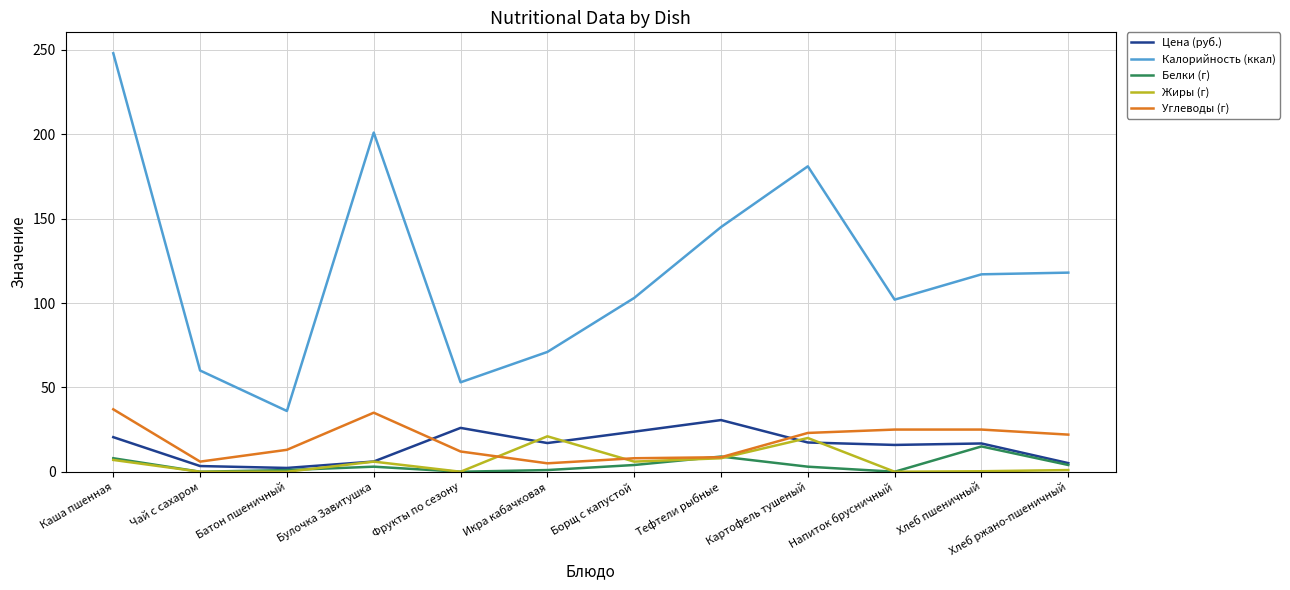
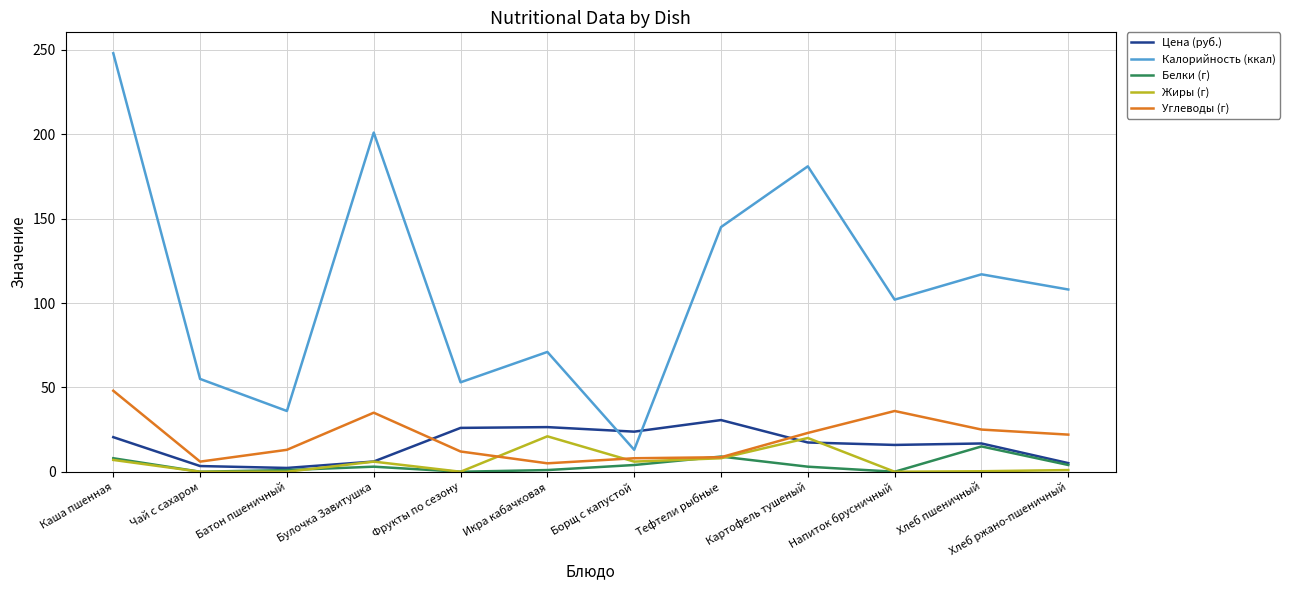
  {
    "Цена (руб.)": {
      "Каша пшенная": 21,
      "Чай с сахаром": 3,
      "Фрукты по сезону": 26,
-     "Икра кабачковая": 17,
+     "Икра кабачковая": 26,
      "Борщ с капустой": 24,
      "Тефтели рыбные": 31,
      "Картофель тушеный": 17,
      "Напиток брусничный": 16,
      "Хлеб пшеничный": 17
    },
    "Калорийность (ккал)": {
      "Каша пшенная": 248,
-     "Чай с сахаром": 60,
+     "Чай с сахаром": 55,
      "Батон пшеничный": 36,
      "Булочка Завитушка": 201,
      "Фрукты по сезону": 53,
      "Икра кабачковая": 71,
-     "Борщ с капустой": 103,
+     "Борщ с капустой": 13,
      "Тефтели рыбные": 145,
      "Картофель тушеный": 181,
      "Напиток брусничный": 102,
      "Хлеб пшеничный": 117,
-     "Хлеб ржано-пшеничный": 118
+     "Хлеб ржано-пшеничный": 108
    },
    "Белки (г)": {
      "Булочка Завитушка": 3,
      "Икра кабачковая": 1,
      "Борщ с капустой": 4,
      "Картофель тушеный": 3,
      "Хлеб пшеничный": 15
    },
    "Жиры (г)": {
      "Икра кабачковая": 21,
      "Борщ с капустой": 6,
      "Картофель тушеный": 20,
      "Хлеб пшеничный": 0,
      "Хлеб ржано-пшеничный": 1
    },
    "Углеводы (г)": {
-     "Каша пшенная": 37,
+     "Каша пшенная": 48,
      "Чай с сахаром": 6,
      "Батон пшеничный": 13,
      "Булочка Завитушка": 35,
      "Фрукты по сезону": 12,
      "Икра кабачковая": 5,
      "Борщ с капустой": 8,
      "Картофель тушеный": 23,
-     "Напиток брусничный": 25,
+     "Напиток брусничный": 36,
      "Хлеб пшеничный": 25,
      "Хлеб ржано-пшеничный": 22
    }
  }
